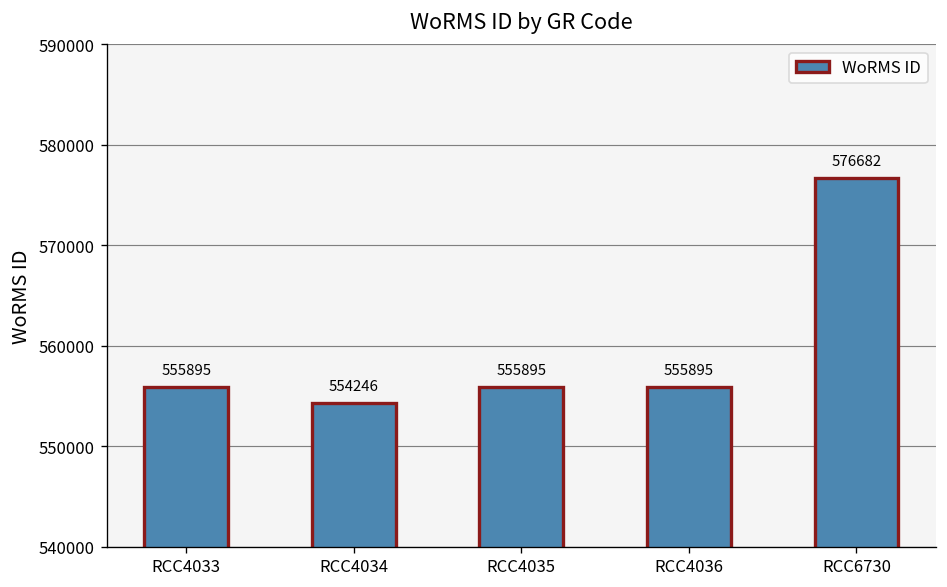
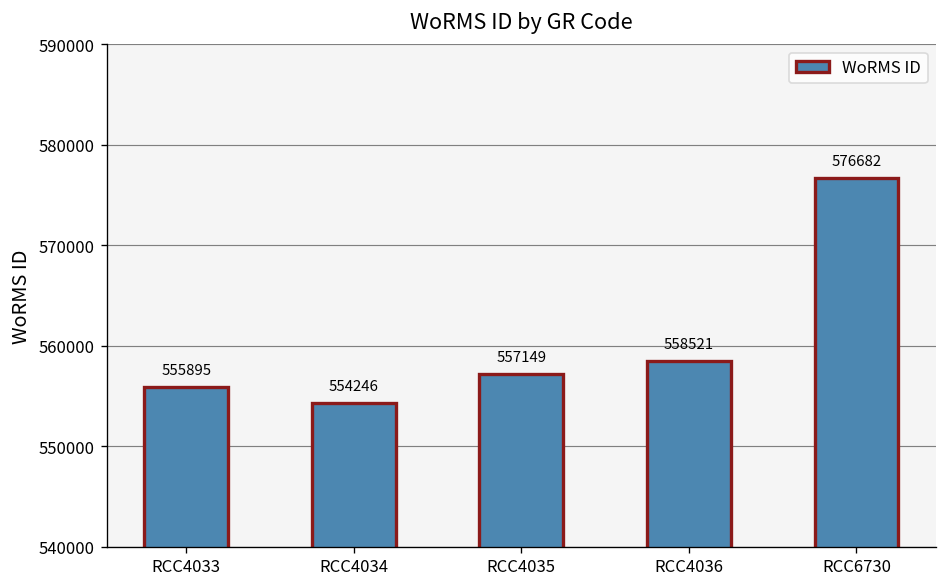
  {
    "RCC4033": 555895,
    "RCC4034": 554246,
-   "RCC4035": 555895,
-   "RCC4036": 555895,
+   "RCC4035": 557149,
+   "RCC4036": 558521,
    "RCC6730": 576682
  }
